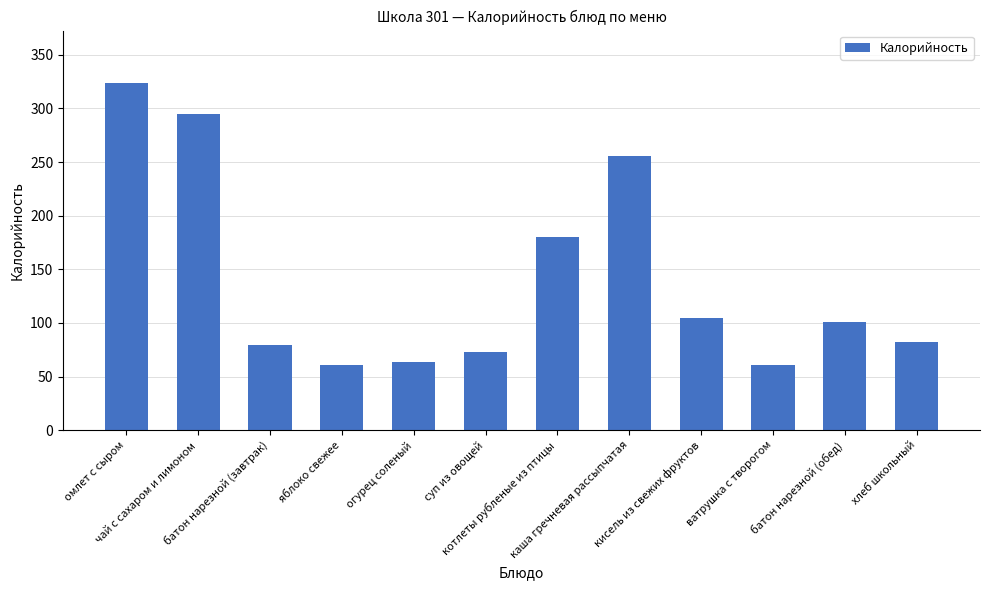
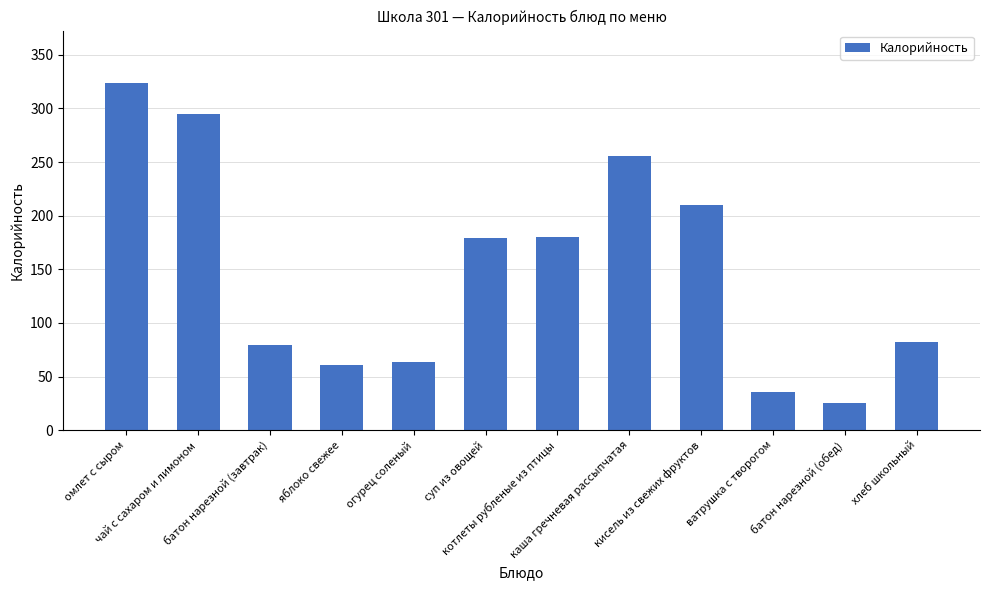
  {
    "омлет с сыром": 324,
    "чай с сахаром и лимоном": 295,
    "батон нарезной (завтрак)": 79,
    "яблоко свежее": 61,
    "огурец соленый": 64,
-   "суп из овощей": 73,
+   "суп из овощей": 179,
    "котлеты рубленые из птицы": 180,
    "каша гречневая рассыпчатая": 256,
-   "кисель из свежих фруктов": 105,
-   "ватрушка с творогом": 61,
-   "батон нарезной (обед)": 101,
+   "кисель из свежих фруктов": 210,
+   "ватрушка с творогом": 36,
+   "батон нарезной (обед)": 25,
    "хлеб школьный": 82
  }
